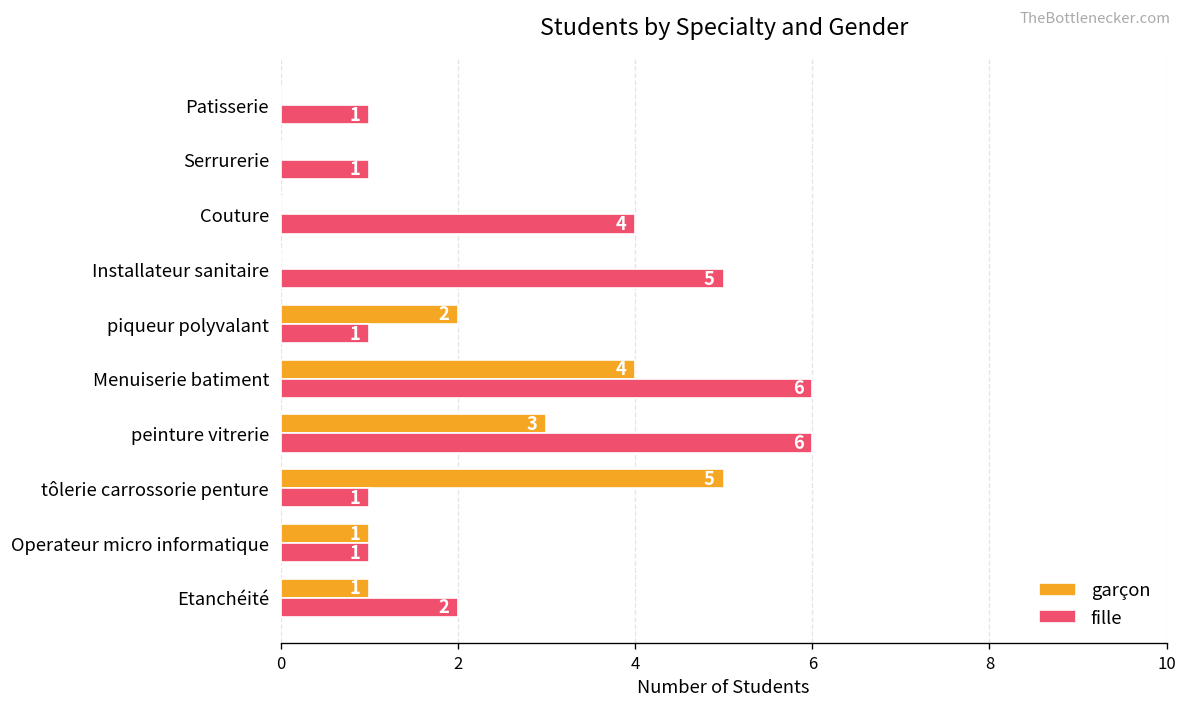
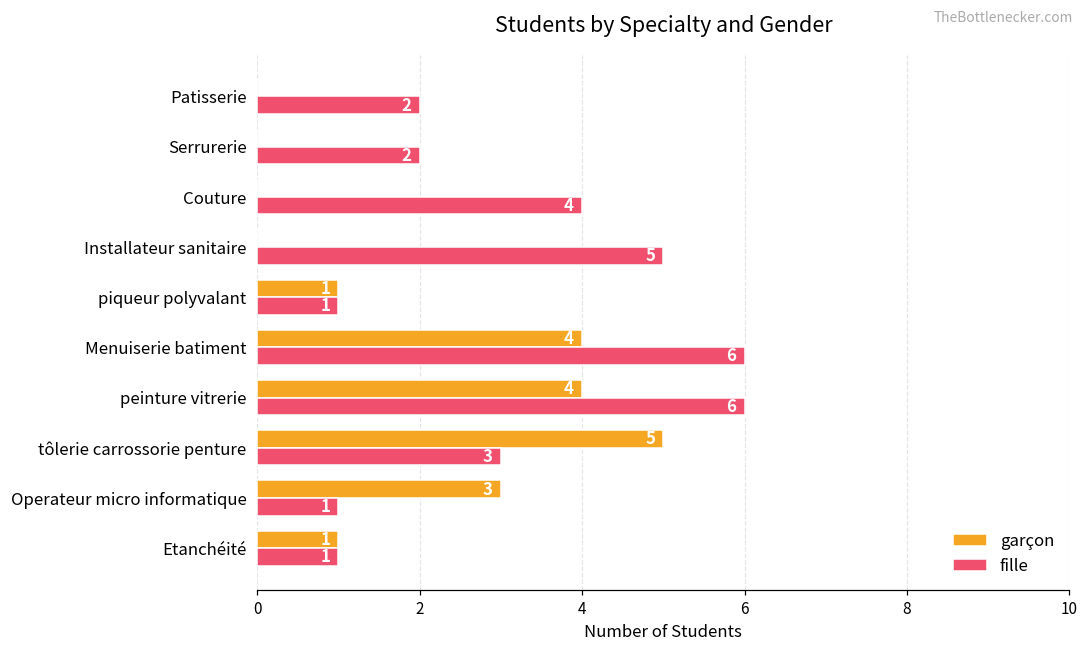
  {
    "garçon": {
-     "piqueur polyvalant": 2,
+     "piqueur polyvalant": 1,
      "Menuiserie batiment": 4,
-     "peinture vitrerie": 3,
+     "peinture vitrerie": 4,
      "tôlerie carrossorie penture": 5,
-     "Operateur micro informatique": 1,
+     "Operateur micro informatique": 3,
      "Etanchéité": 1
    },
    "fille": {
-     "Patisserie": 1,
-     "Serrurerie": 1,
+     "Patisserie": 2,
+     "Serrurerie": 2,
      "Couture": 4,
      "Installateur sanitaire": 5,
      "piqueur polyvalant": 1,
      "Menuiserie batiment": 6,
      "peinture vitrerie": 6,
-     "tôlerie carrossorie penture": 1,
+     "tôlerie carrossorie penture": 3,
      "Operateur micro informatique": 1,
-     "Etanchéité": 2
+     "Etanchéité": 1
    }
  }
